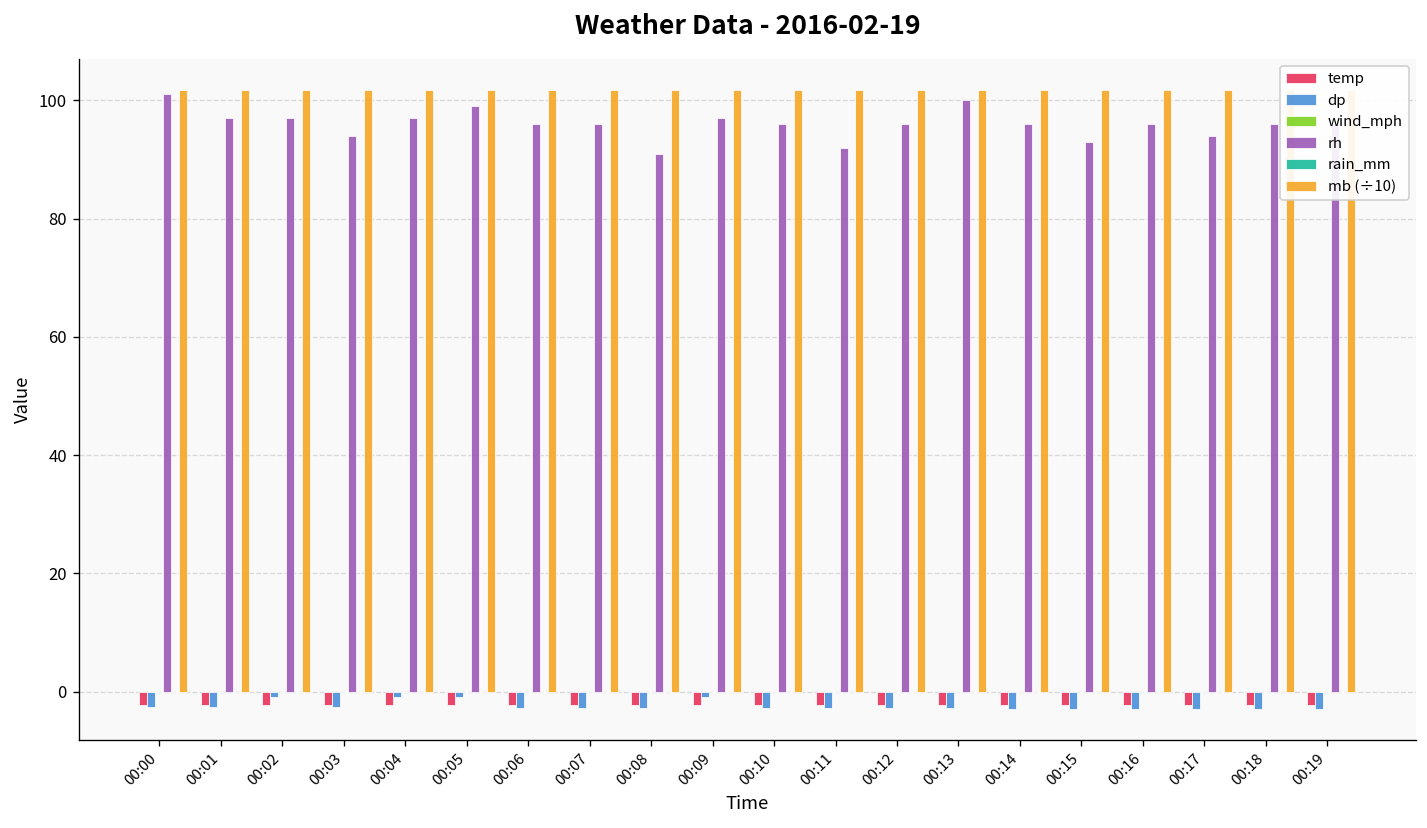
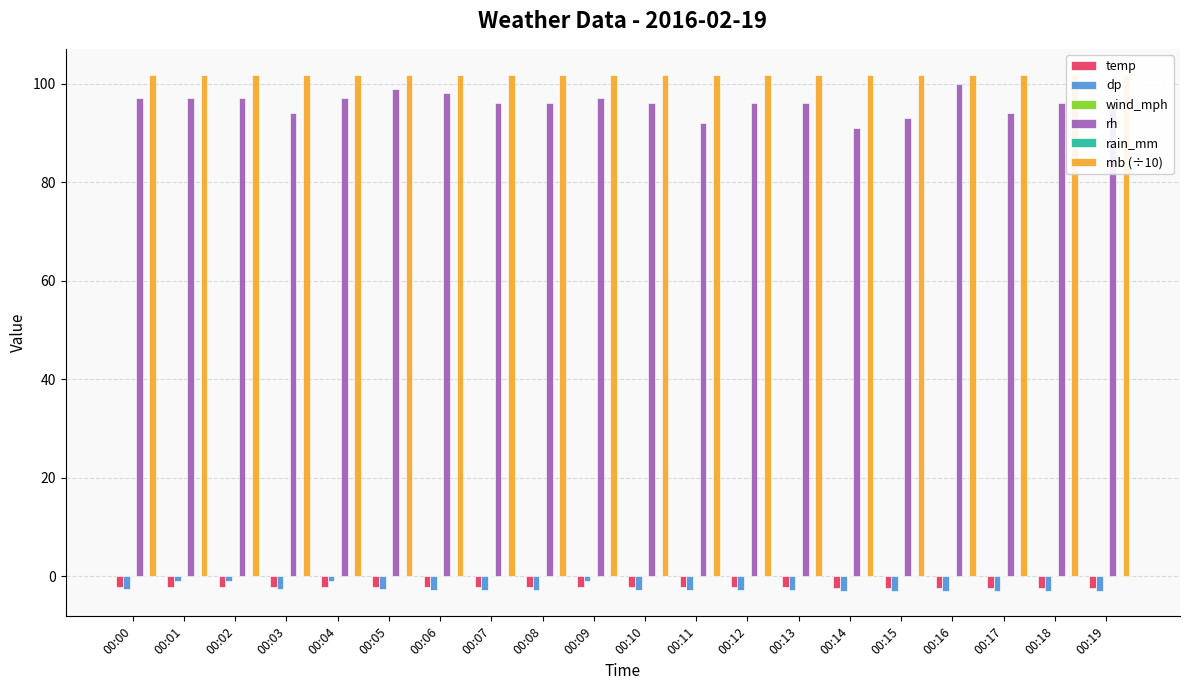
  {
    "temp": {
      "00:00": -2,
      "00:01": -2,
      "00:02": -2,
      "00:03": -2,
      "00:04": -2,
      "00:05": -2,
      "00:06": -2,
      "00:07": -2,
      "00:08": -2,
      "00:09": -2,
      "00:10": -2,
      "00:11": -2,
      "00:12": -2,
      "00:13": -2,
      "00:14": -2,
      "00:15": -2,
      "00:16": -2,
      "00:17": -2,
      "00:18": -2,
      "00:19": -2
    },
    "dp": {
      "00:00": -3,
-     "00:01": -3,
+     "00:01": -1,
      "00:02": -1,
      "00:03": -3,
      "00:04": -1,
-     "00:05": -1,
+     "00:05": -3,
      "00:06": -3,
      "00:07": -3,
      "00:08": -3,
      "00:09": -1,
      "00:10": -3,
      "00:11": -3,
      "00:12": -3,
      "00:13": -3,
      "00:14": -3,
      "00:15": -3,
      "00:16": -3,
      "00:17": -3,
      "00:18": -3,
      "00:19": -3
    },
    "wind_mph": {
      "00:00": 0,
      "00:01": 0,
      "00:02": 0,
      "00:03": 0,
      "00:04": 0,
      "00:05": 0,
      "00:06": 0,
      "00:07": 0,
      "00:08": 0,
      "00:09": 0,
      "00:10": 0,
      "00:11": 0,
      "00:12": 0,
      "00:13": 0,
      "00:14": 0,
      "00:15": 0,
      "00:16": 0,
      "00:17": 0,
      "00:18": 0,
      "00:19": 0
    },
    "rh": {
-     "00:00": 101,
+     "00:00": 97,
      "00:01": 97,
      "00:02": 97,
      "00:03": 94,
      "00:04": 97,
      "00:05": 99,
-     "00:06": 96,
+     "00:06": 98,
      "00:07": 96,
-     "00:08": 91,
+     "00:08": 96,
      "00:09": 97,
      "00:10": 96,
      "00:11": 92,
      "00:12": 96,
-     "00:13": 100,
-     "00:14": 96,
+     "00:13": 96,
+     "00:14": 91,
      "00:15": 93,
-     "00:16": 96,
+     "00:16": 100,
      "00:17": 94,
      "00:18": 96
    },
    "rain_mm": {
      "00:00": 0,
      "00:01": 0,
      "00:02": 0,
      "00:03": 0,
      "00:04": 0,
      "00:05": 0,
      "00:06": 0,
      "00:07": 0,
      "00:08": 0,
      "00:09": 0,
      "00:10": 0,
      "00:11": 0,
      "00:12": 0,
      "00:13": 0,
      "00:14": 0,
      "00:15": 0,
      "00:16": 0,
      "00:17": 0,
      "00:18": 0,
      "00:19": 0
    },
    "mb (÷10)": {
      "00:00": 102,
      "00:01": 102,
      "00:02": 102,
      "00:03": 102,
      "00:04": 102,
      "00:05": 102,
      "00:06": 102,
      "00:07": 102,
      "00:08": 102,
      "00:09": 102,
      "00:10": 102,
      "00:11": 102,
      "00:12": 102,
      "00:13": 102,
      "00:14": 102,
      "00:15": 102,
      "00:16": 102,
      "00:17": 102
    }
  }
